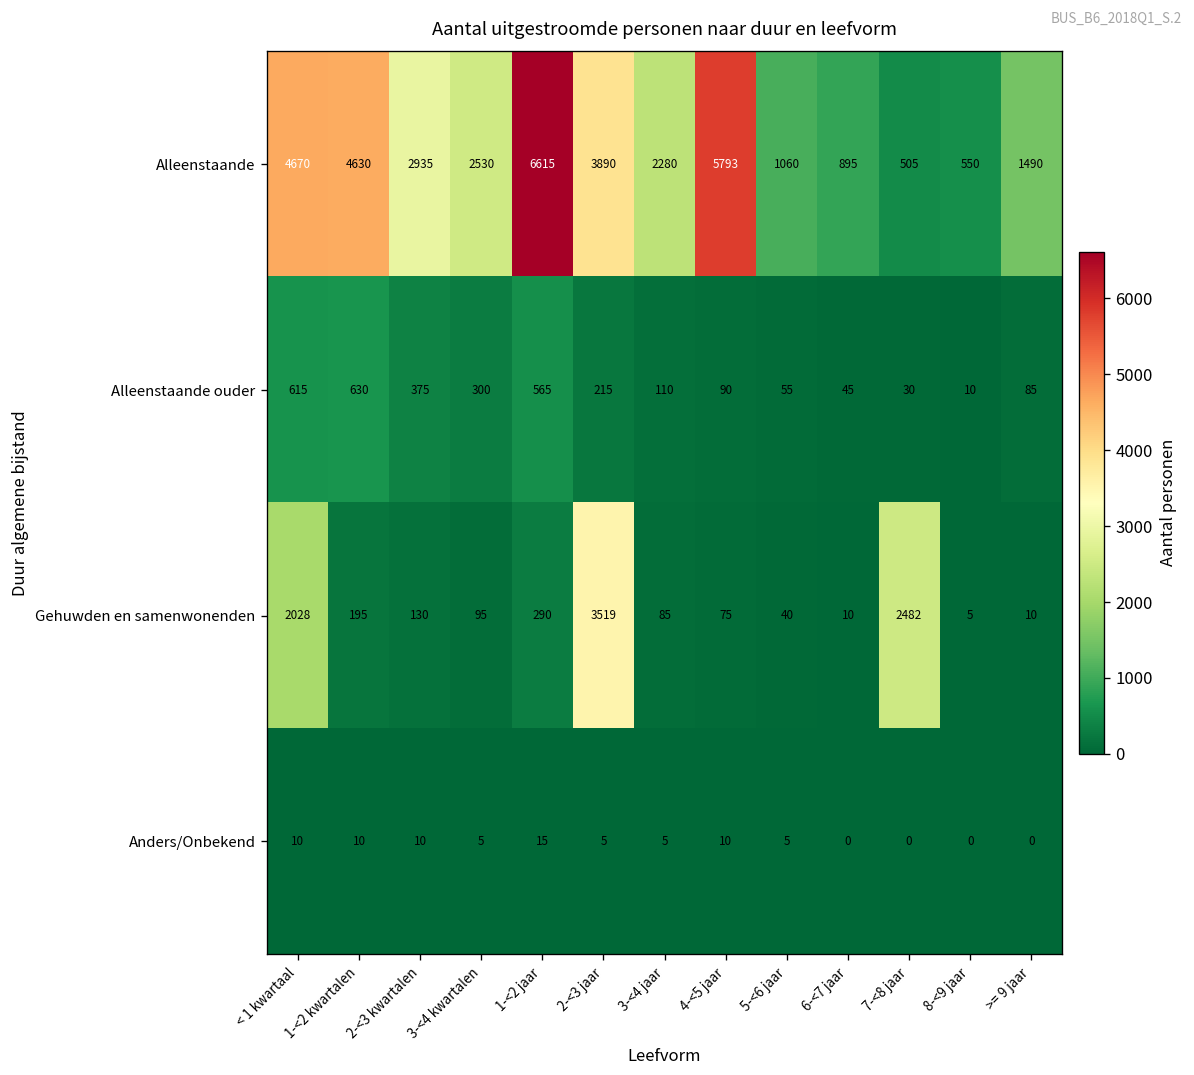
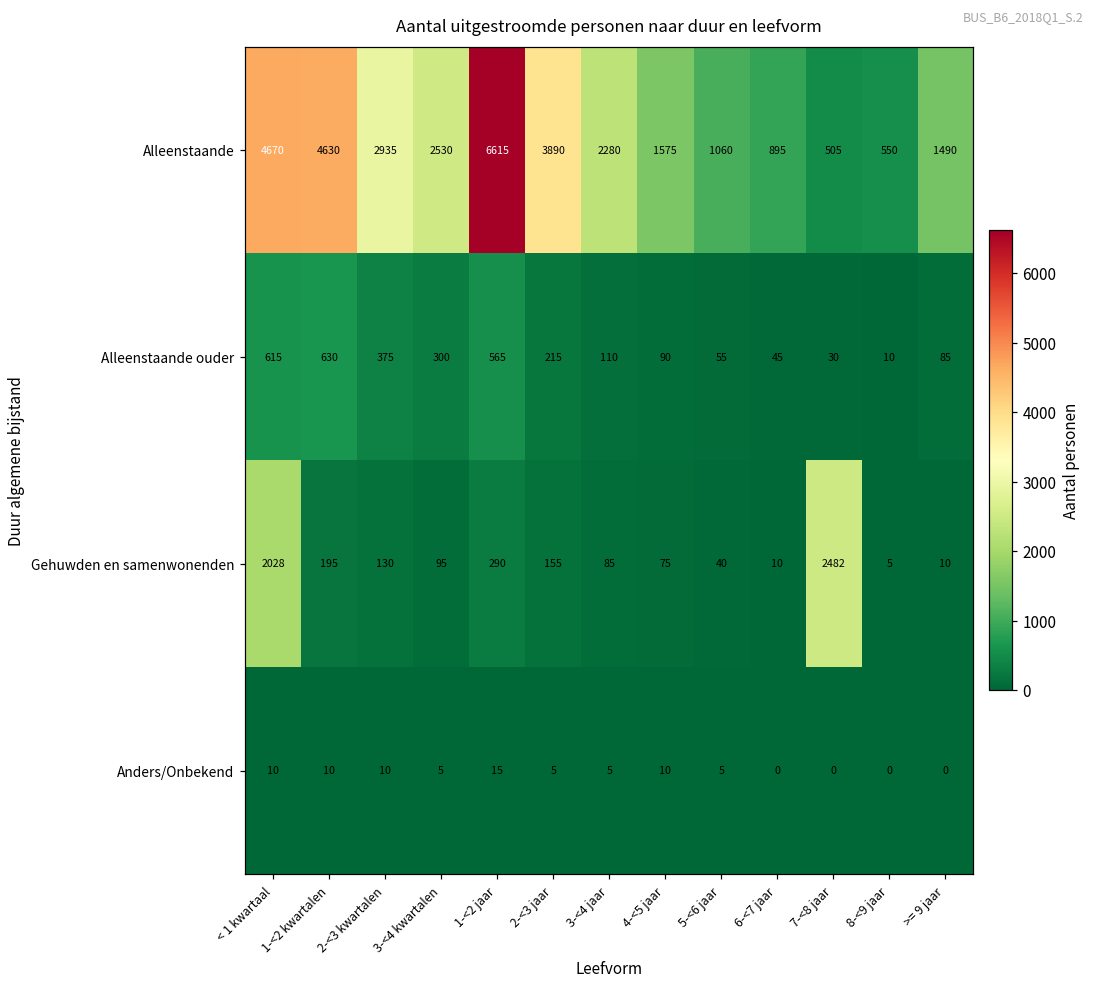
  {
    "Alleenstaande": {
      "< 1 kwartaal": 4670,
      "1-<2 kwartalen": 4630,
      "2-<3 kwartalen": 2935,
      "3-<4 kwartalen": 2530,
      "1-<2 jaar": 6615,
      "2-<3 jaar": 3890,
      "3-<4 jaar": 2280,
-     "4-<5 jaar": 5793,
+     "4-<5 jaar": 1575,
      "5-<6 jaar": 1060,
      "6-<7 jaar": 895,
      "7-<8 jaar": 505,
      "8-<9 jaar": 550,
      ">= 9 jaar": 1490
    },
    "Alleenstaande ouder": {
      "< 1 kwartaal": 615,
      "1-<2 kwartalen": 630,
      "2-<3 kwartalen": 375,
      "3-<4 kwartalen": 300,
      "1-<2 jaar": 565,
      "2-<3 jaar": 215,
      "3-<4 jaar": 110,
      "4-<5 jaar": 90,
      "5-<6 jaar": 55,
      "6-<7 jaar": 45,
      "7-<8 jaar": 30,
      "8-<9 jaar": 10,
      ">= 9 jaar": 85
    },
    "Gehuwden en samenwonenden": {
      "< 1 kwartaal": 2028,
      "1-<2 kwartalen": 195,
      "2-<3 kwartalen": 130,
      "3-<4 kwartalen": 95,
      "1-<2 jaar": 290,
-     "2-<3 jaar": 3519,
+     "2-<3 jaar": 155,
      "3-<4 jaar": 85,
      "4-<5 jaar": 75,
      "5-<6 jaar": 40,
      "6-<7 jaar": 10,
      "7-<8 jaar": 2482,
      "8-<9 jaar": 5,
      ">= 9 jaar": 10
    },
    "Anders/Onbekend": {
      "< 1 kwartaal": 10,
      "1-<2 kwartalen": 10,
      "2-<3 kwartalen": 10,
      "3-<4 kwartalen": 5,
      "1-<2 jaar": 15,
      "2-<3 jaar": 5,
      "3-<4 jaar": 5,
      "4-<5 jaar": 10,
      "5-<6 jaar": 5,
      "6-<7 jaar": 0,
      "7-<8 jaar": 0,
      "8-<9 jaar": 0,
      ">= 9 jaar": 0
    }
  }
